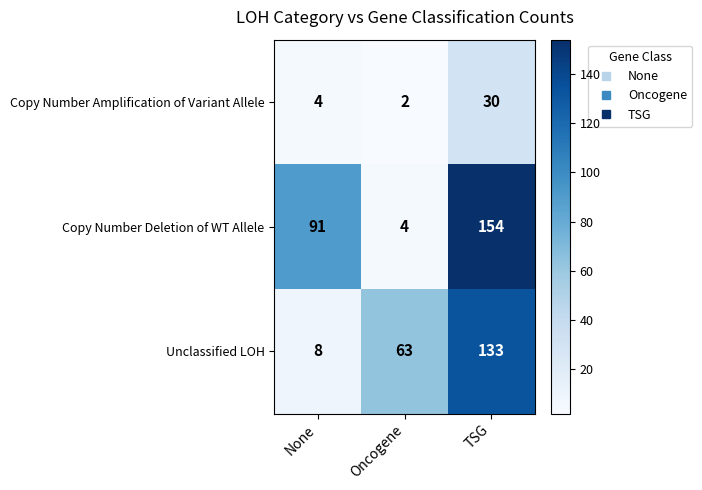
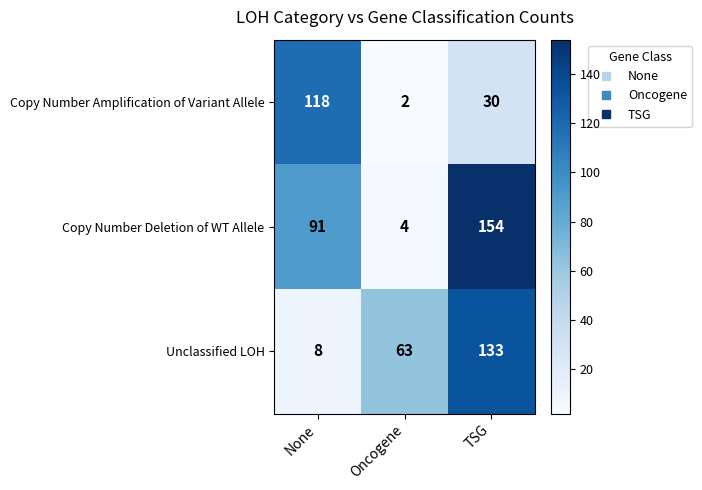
  {
    "Copy Number Amplification of Variant Allele": {
-     "None": 4,
+     "None": 118,
      "Oncogene": 2,
      "TSG": 30
    },
    "Copy Number Deletion of WT Allele": {
      "None": 91,
      "Oncogene": 4,
      "TSG": 154
    },
    "Unclassified LOH": {
      "None": 8,
      "Oncogene": 63,
      "TSG": 133
    }
  }
